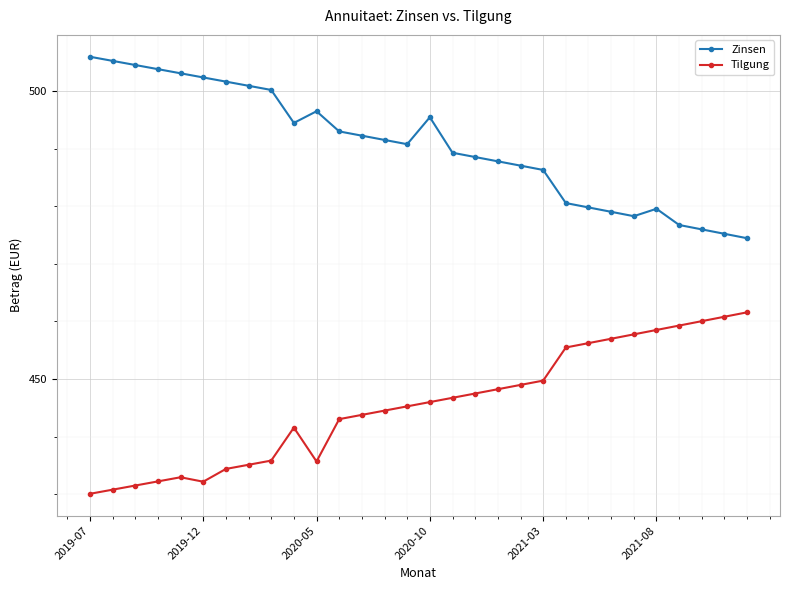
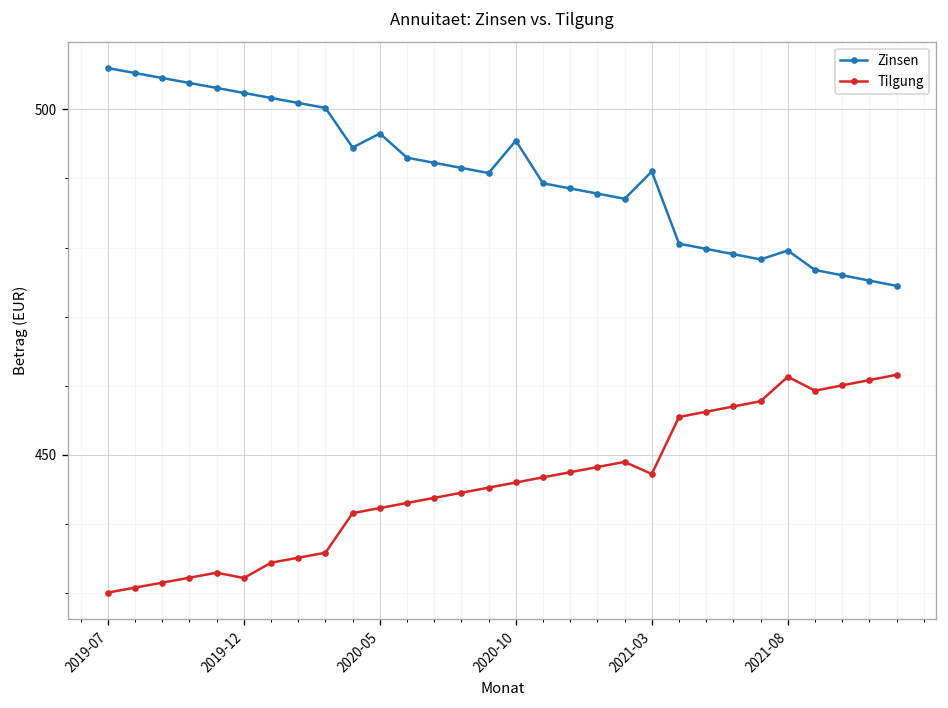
  {
    "Zinsen": {
      "2019-07": 506,
      "2019-12": 502,
      "2020-05": 497,
      "2020-10": 495,
-     "2021-03": 486,
+     "2021-03": 491,
      "2021-08": 480
    },
    "Tilgung": {
      "2019-07": 430,
      "2019-12": 432,
-     "2020-05": 436,
+     "2020-05": 442,
      "2020-10": 446,
-     "2021-03": 450,
-     "2021-08": 459
+     "2021-03": 447,
+     "2021-08": 461
    }
  }
